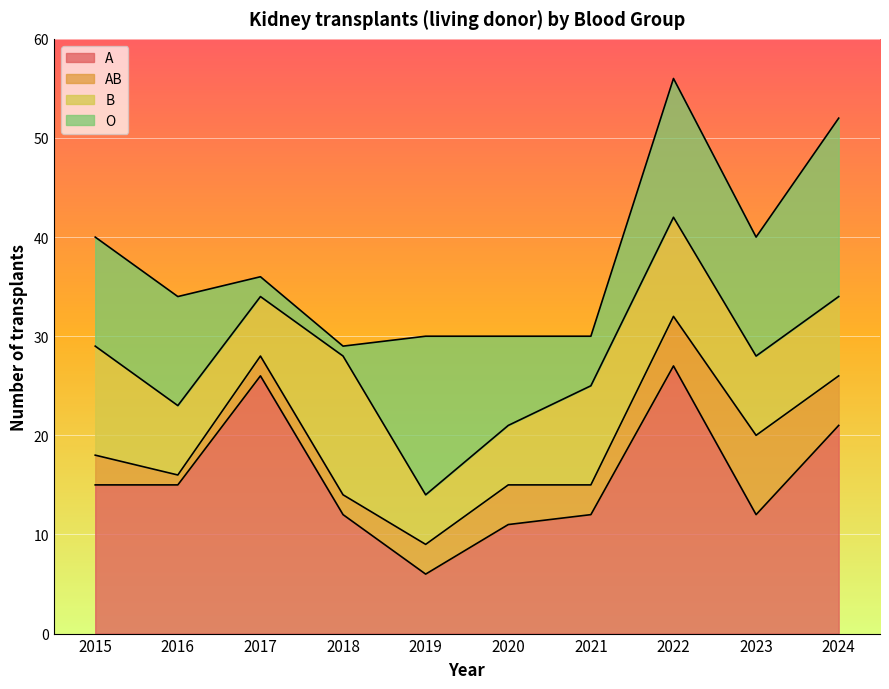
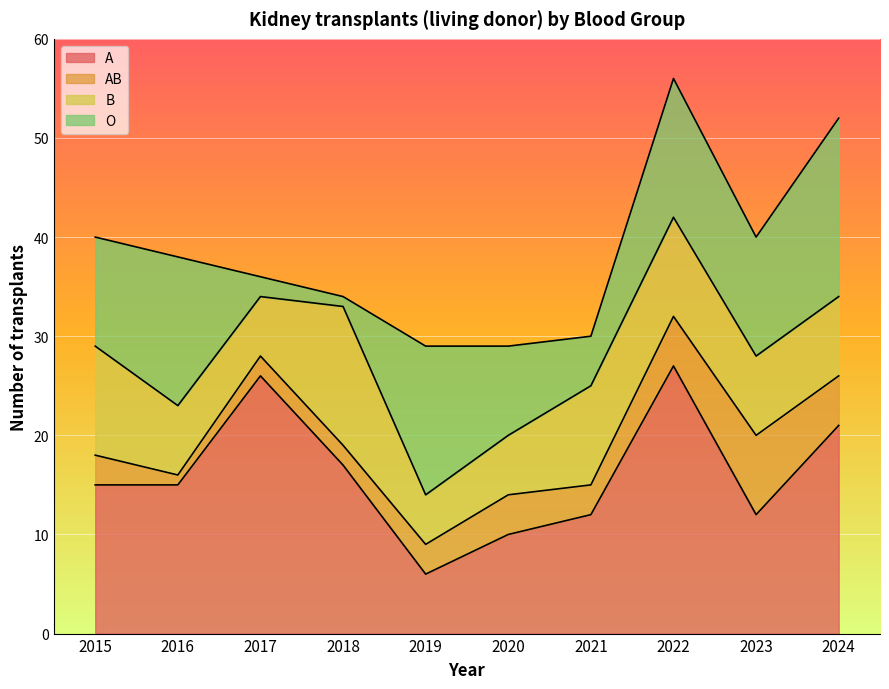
  {
    "A": {
      "2015": 15,
      "2016": 15,
      "2017": 26,
-     "2018": 12,
+     "2018": 17,
      "2019": 6,
-     "2020": 11,
+     "2020": 10,
      "2021": 12,
      "2022": 27,
      "2023": 12,
      "2024": 21
    },
    "O": {
      "2015": 11,
-     "2016": 11,
+     "2016": 15,
      "2017": 2,
      "2018": 1,
-     "2019": 16,
+     "2019": 15,
      "2020": 9,
      "2021": 5,
      "2022": 14,
      "2023": 12,
      "2024": 18
    }
  }
